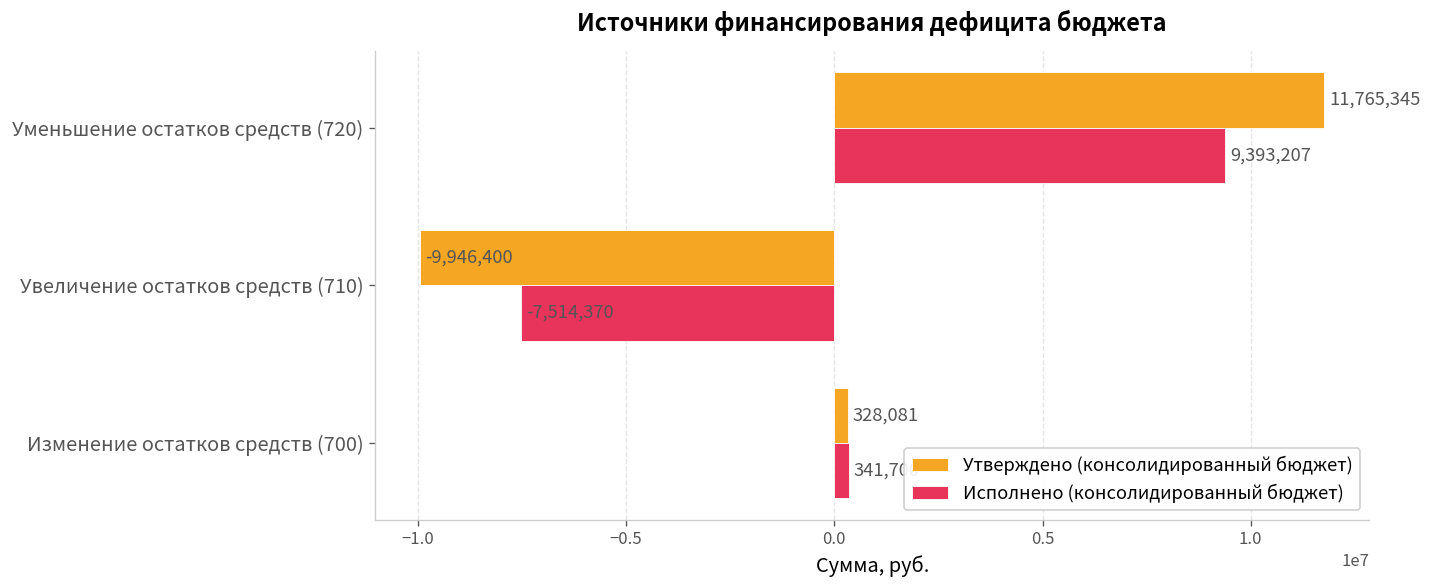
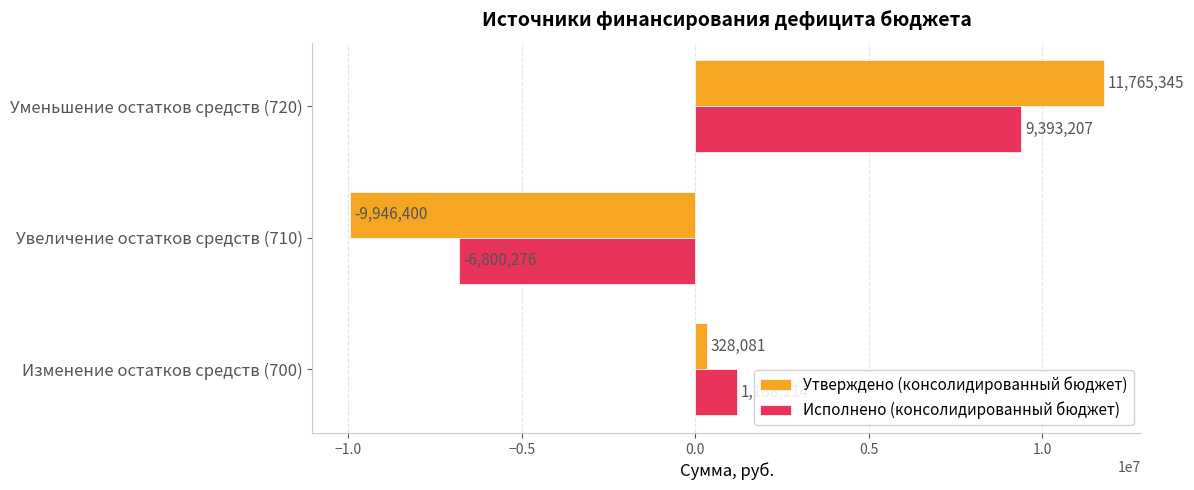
  {
    "Утверждено (консолидированный бюджет)": {
      "Уменьшение остатков средств (720)": "11,765,345",
      "Увеличение остатков средств (710)": "-9,946,400",
      "Изменение остатков средств (700)": "328,081"
    },
    "Исполнено (консолидированный бюджет)": {
      "Уменьшение остатков средств (720)": "9,393,207",
-     "Увеличение остатков средств (710)": "-7,514,370",
-     "Изменение остатков средств (700)": "300000"
+     "Увеличение остатков средств (710)": "-6,800,276",
+     "Изменение остатков средств (700)": "1200000"
    }
  }
